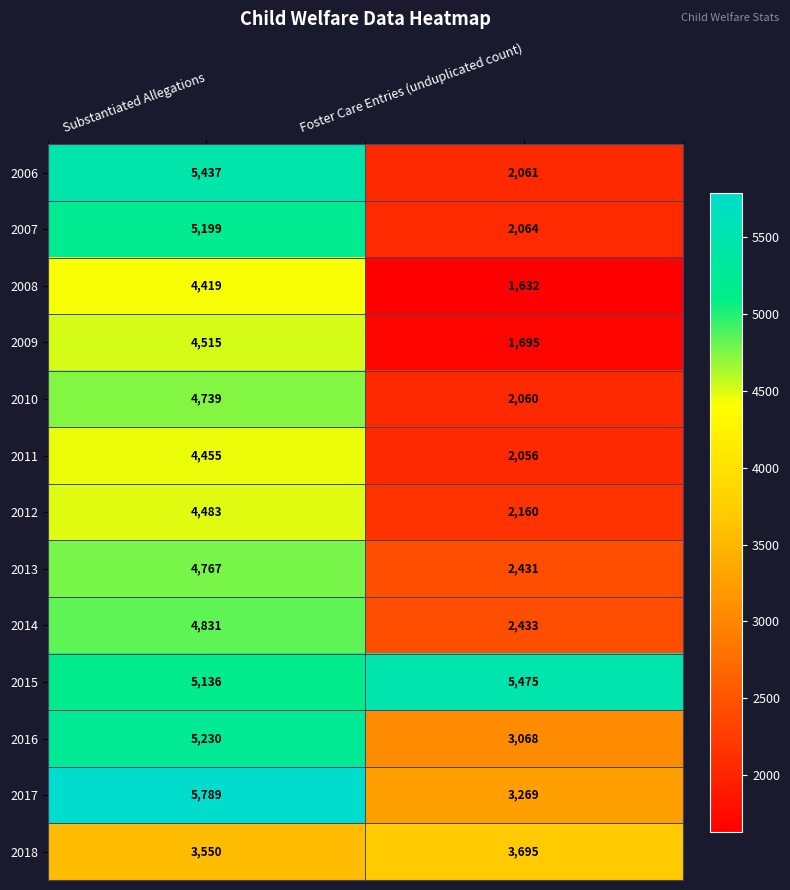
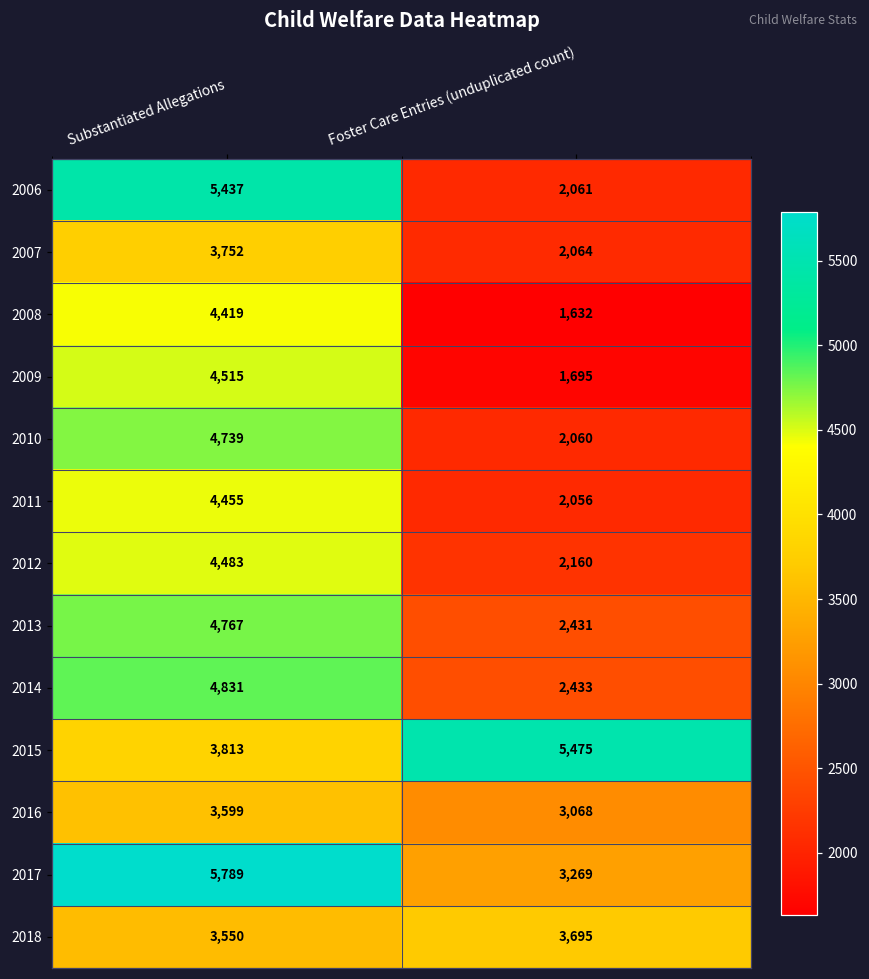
  {
    "2006": {
      "Substantiated Allegations": "5,437",
      "Foster Care Entries (unduplicated count)": "2,061"
    },
    "2007": {
-     "Substantiated Allegations": "5,199",
+     "Substantiated Allegations": "3,752",
      "Foster Care Entries (unduplicated count)": "2,064"
    },
    "2008": {
      "Substantiated Allegations": "4,419",
      "Foster Care Entries (unduplicated count)": "1,632"
    },
    "2009": {
      "Substantiated Allegations": "4,515",
      "Foster Care Entries (unduplicated count)": "1,695"
    },
    "2010": {
      "Substantiated Allegations": "4,739",
      "Foster Care Entries (unduplicated count)": "2,060"
    },
    "2011": {
      "Substantiated Allegations": "4,455",
      "Foster Care Entries (unduplicated count)": "2,056"
    },
    "2012": {
      "Substantiated Allegations": "4,483",
      "Foster Care Entries (unduplicated count)": "2,160"
    },
    "2013": {
      "Substantiated Allegations": "4,767",
      "Foster Care Entries (unduplicated count)": "2,431"
    },
    "2014": {
      "Substantiated Allegations": "4,831",
      "Foster Care Entries (unduplicated count)": "2,433"
    },
    "2015": {
-     "Substantiated Allegations": "5,136",
+     "Substantiated Allegations": "3,813",
      "Foster Care Entries (unduplicated count)": "5,475"
    },
    "2016": {
-     "Substantiated Allegations": "5,230",
+     "Substantiated Allegations": "3,599",
      "Foster Care Entries (unduplicated count)": "3,068"
    },
    "2017": {
      "Substantiated Allegations": "5,789",
      "Foster Care Entries (unduplicated count)": "3,269"
    },
    "2018": {
      "Substantiated Allegations": "3,550",
      "Foster Care Entries (unduplicated count)": "3,695"
    }
  }
